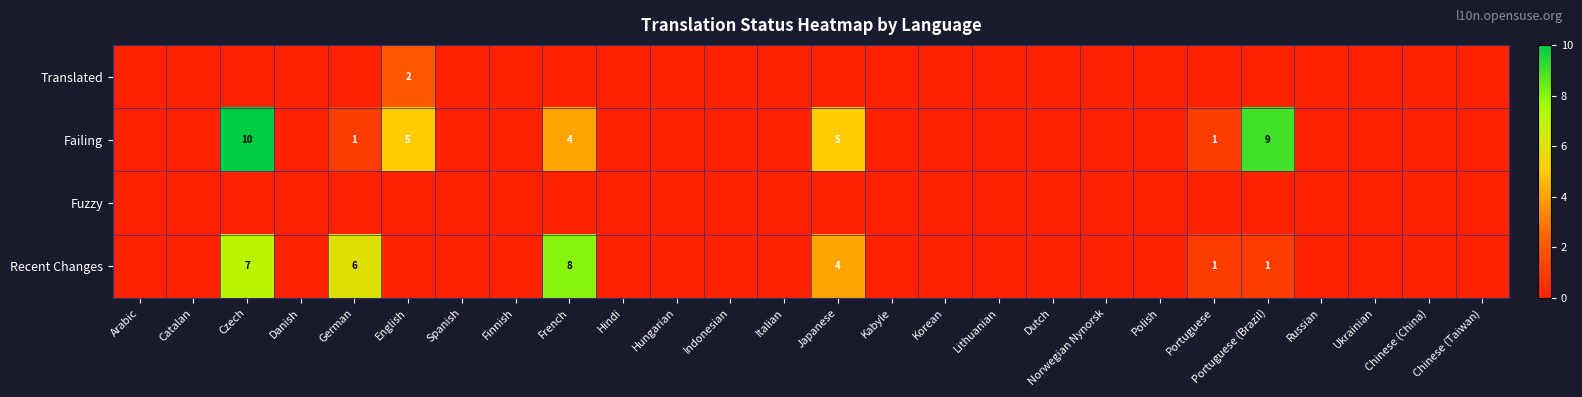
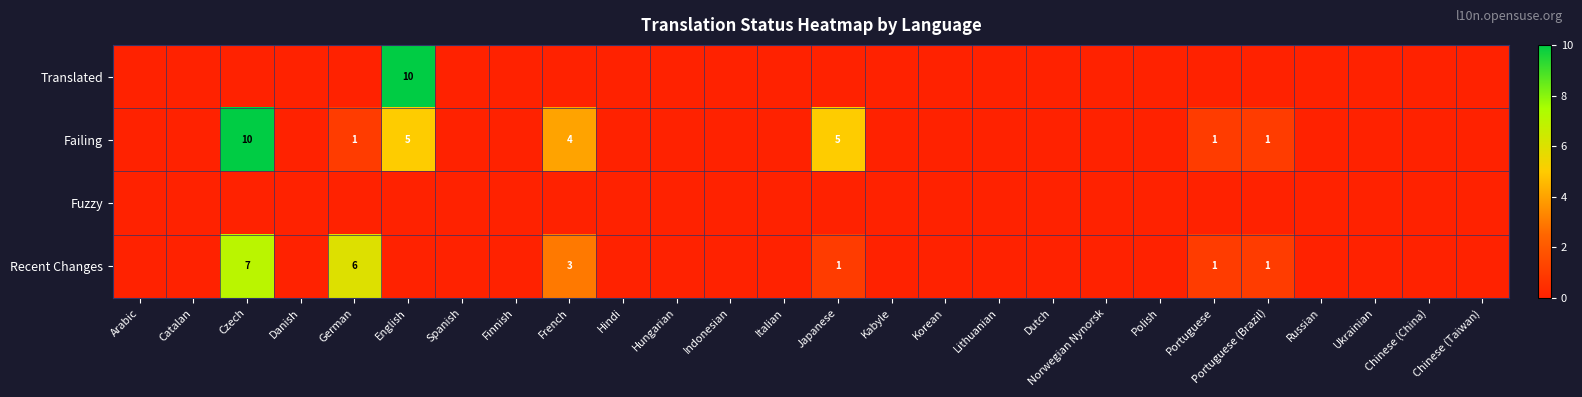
  {
    "Translated": {
-     "English": 2
+     "English": 10
    },
    "Failing": {
      "Czech": 10,
      "German": 1,
      "English": 5,
      "French": 4,
      "Japanese": 5,
      "Portuguese": 1,
-     "Portuguese (Brazil)": 9
+     "Portuguese (Brazil)": 1
    },
    "Recent Changes": {
      "Czech": 7,
      "German": 6,
-     "French": 8,
-     "Japanese": 4,
+     "French": 3,
+     "Japanese": 1,
      "Portuguese": 1,
      "Portuguese (Brazil)": 1
    }
  }
